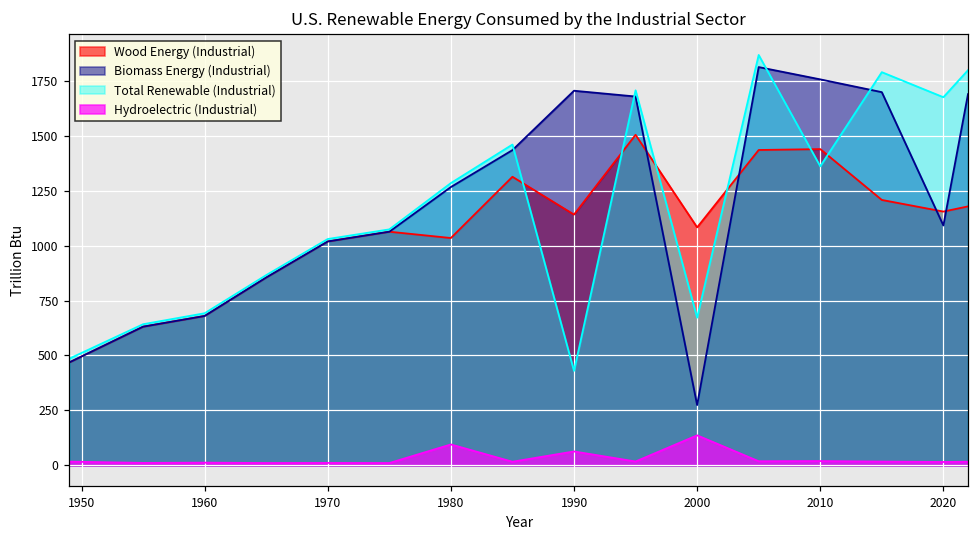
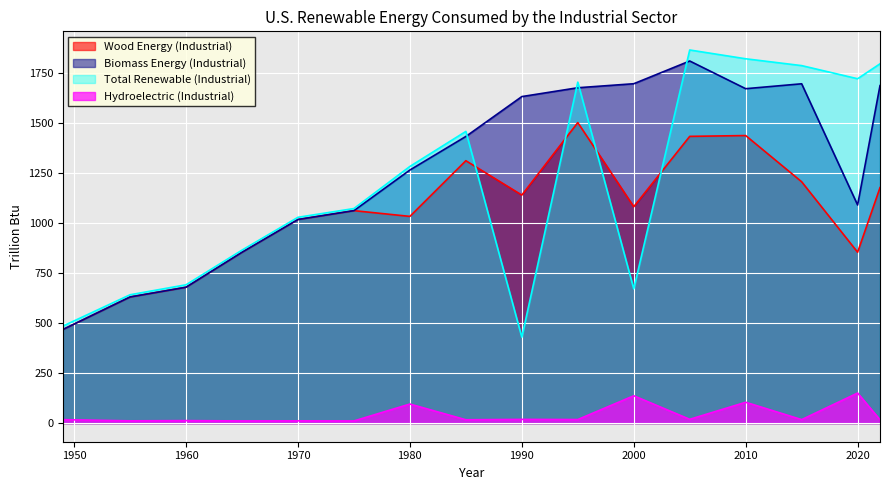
  {
    "Wood Energy (Industrial)": {
      "1980": 1030,
      "1990": 1140,
      "2000": 1080,
      "2010": 1440,
-     "2020": 1150
+     "2020": 860
    },
    "Biomass Energy (Industrial)": {
      "1980": 1270,
-     "1990": 1700,
-     "2000": 270,
-     "2010": 1760,
+     "1990": 1630,
+     "2000": 1700,
+     "2010": 1670,
      "2020": 1090
    },
    "Total Renewable (Industrial)": {
      "1980": 1280,
      "1990": 430,
      "2000": 670,
-     "2010": 1360,
-     "2020": 1680
+     "2010": 1820,
+     "2020": 1720
    },
    "Hydroelectric (Industrial)": {
      "1960": 10,
      "1970": 10,
      "1980": 100,
-     "1990": 60,
+     "1990": 20,
      "2000": 140,
-     "2010": 20,
-     "2020": 20
+     "2010": 100,
+     "2020": 150
    }
  }
